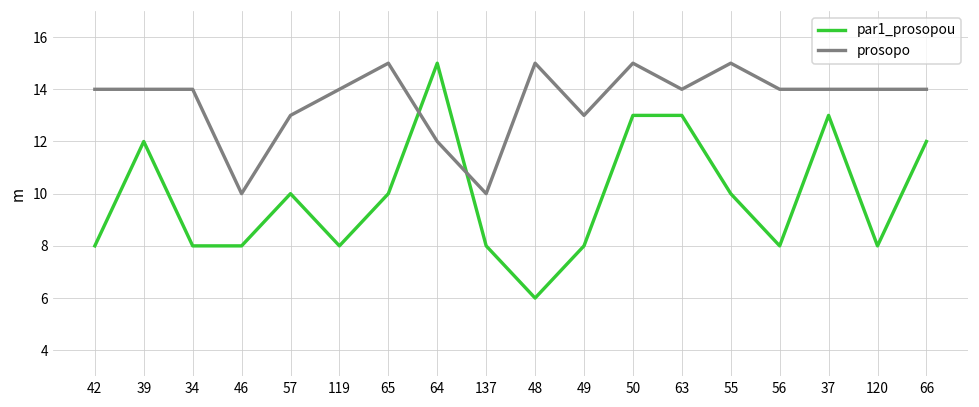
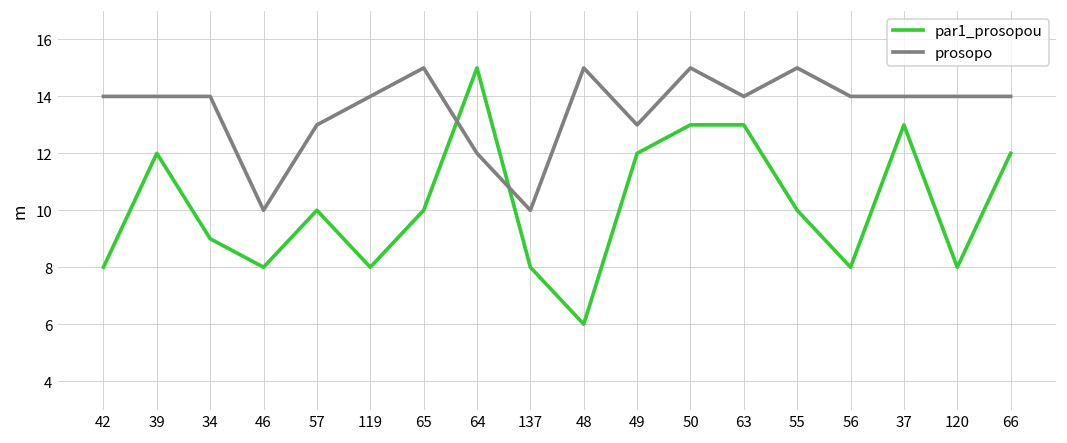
  {
    "par1_prosopou": {
      "42": 8,
      "39": 12,
-     "34": 8,
+     "34": 9,
      "46": 8,
      "57": 10,
      "119": 8,
      "65": 10,
      "64": 15,
      "137": 8,
      "48": 6,
-     "49": 8,
+     "49": 12,
      "50": 13,
      "63": 13,
      "55": 10,
      "56": 8,
      "37": 13,
      "120": 8,
      "66": 12
    },
    "prosopo": {
      "42": 14,
      "39": 14,
      "34": 14,
      "46": 10,
      "57": 13,
      "119": 14,
      "65": 15,
      "64": 12,
      "137": 10,
      "48": 15,
      "49": 13,
      "50": 15,
      "63": 14,
      "55": 15,
      "56": 14,
      "37": 14,
      "120": 14,
      "66": 14
    }
  }
